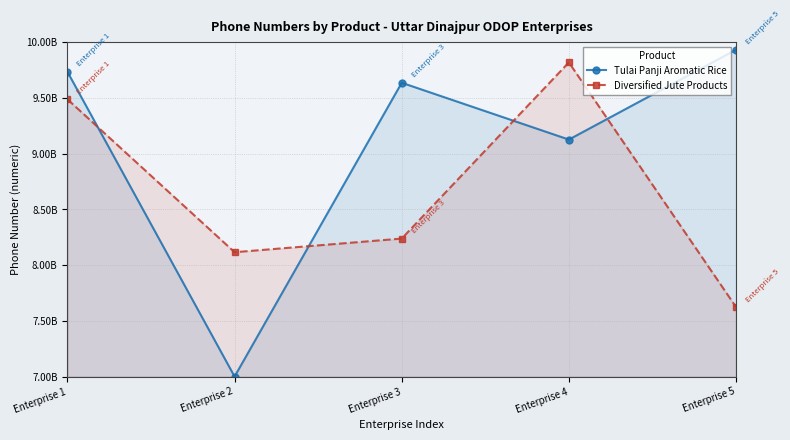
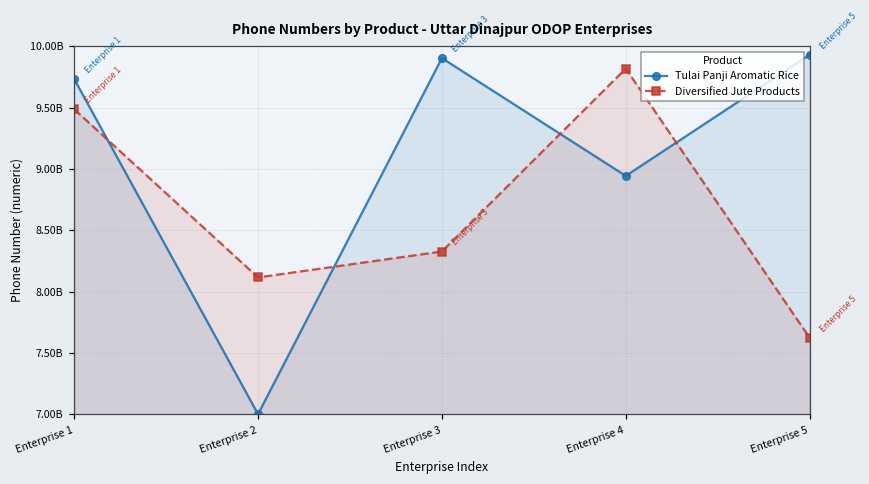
  {
    "Tulai Panji Aromatic Rice": {
      "Enterprise 2": 7000000000,
-     "Enterprise 3": 9640000000,
-     "Enterprise 4": 9130000000
+     "Enterprise 3": 9900000000,
+     "Enterprise 4": 8940000000
    },
    "Diversified Jute Products": {
      "Enterprise 1": 9490000000,
      "Enterprise 2": 8120000000,
-     "Enterprise 3": 8240000000,
+     "Enterprise 3": 8330000000,
      "Enterprise 4": 9820000000
    }
  }
